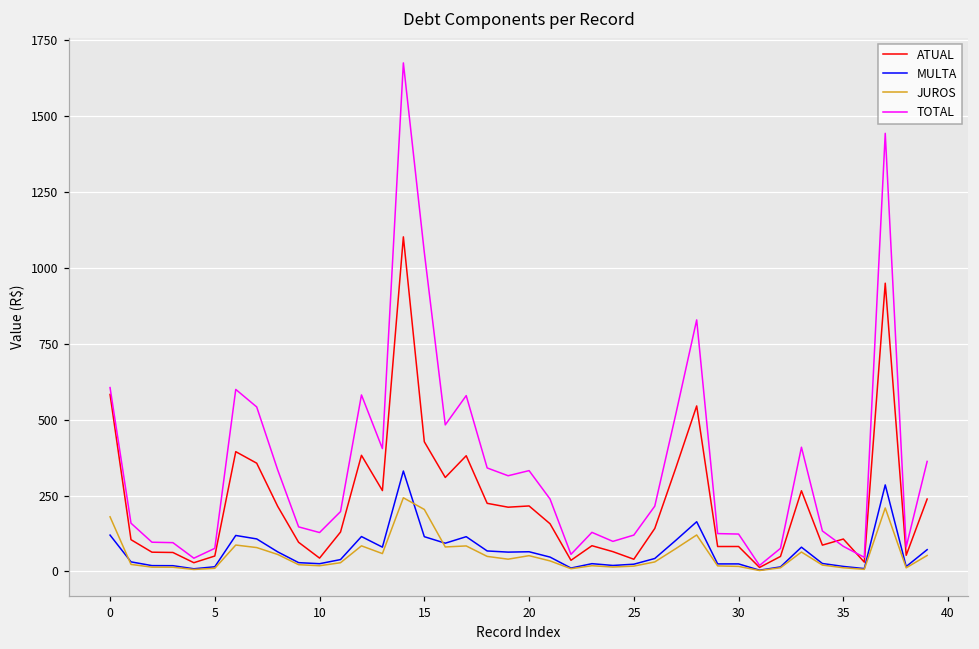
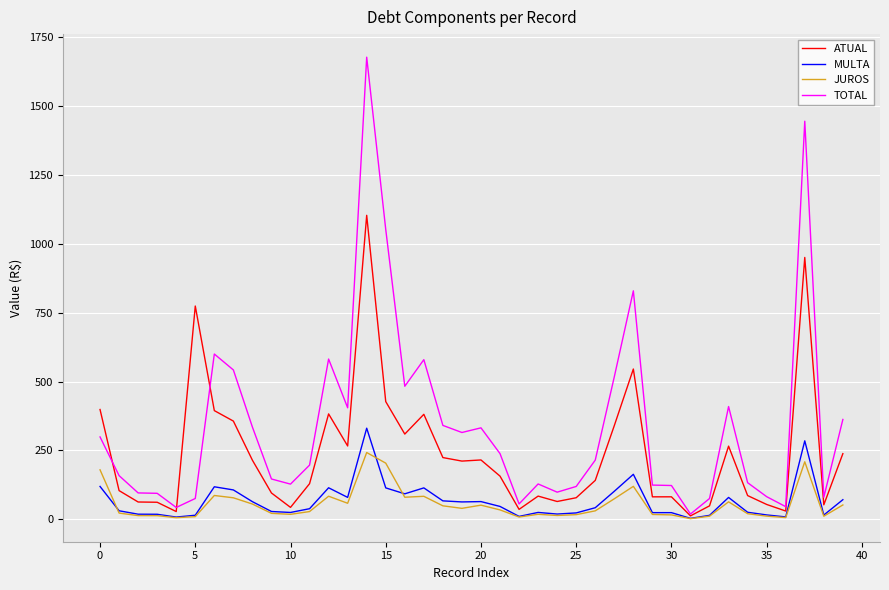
  {
    "ATUAL": {
-     "0": 580,
-     "5": 50,
+     "0": 400,
+     "5": 770,
      "10": 40,
      "15": 430,
      "20": 220,
-     "25": 40,
+     "25": 80,
      "30": 80,
-     "35": 110
+     "35": 50
    },
    "MULTA": {
      "0": 120,
      "15": 110,
      "20": 60
    },
    "JUROS": {
      "0": 180,
      "15": 200,
      "20": 50
    },
    "TOTAL": {
-     "0": 610,
+     "0": 300,
      "5": 80,
      "10": 130,
      "15": 1050,
      "20": 330,
      "25": 120,
      "30": 120,
      "35": 80
    }
  }
